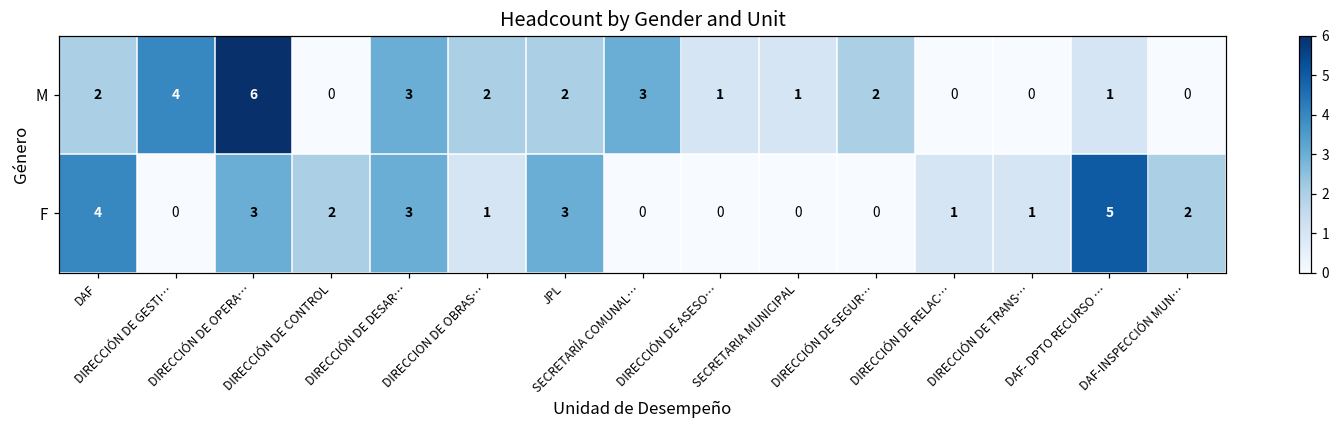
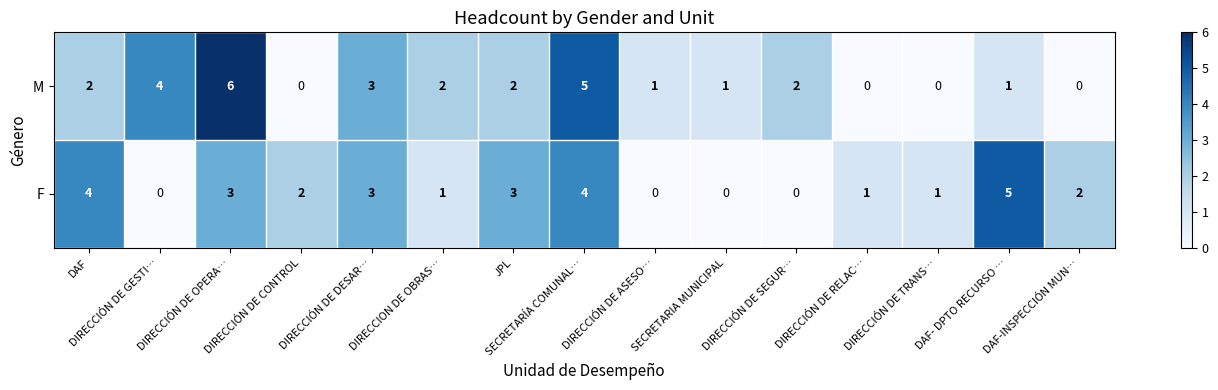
  {
    "M": {
      "DAF": 2,
      "DIRECCIÓN DE GESTI…": 4,
      "DIRECCIÓN DE OPERA…": 6,
      "DIRECCIÓN DE CONTROL": 0,
      "DIRECCIÓN DE DESAR…": 3,
      "DIRECCION DE OBRAS…": 2,
      "JPL": 2,
-     "SECRETARÍA COMUNAL…": 3,
+     "SECRETARÍA COMUNAL…": 5,
      "DIRECCIÓN DE ASESO…": 1,
      "SECRETARIA MUNICIPAL": 1,
      "DIRECCIÓN DE SEGUR…": 2,
      "DIRECCIÓN DE RELAC…": 0,
      "DIRECCIÓN DE TRANS…": 0,
      "DAF- DPTO RECURSO …": 1,
      "DAF-INSPECCIÓN MUN…": 0
    },
    "F": {
      "DAF": 4,
      "DIRECCIÓN DE GESTI…": 0,
      "DIRECCIÓN DE OPERA…": 3,
      "DIRECCIÓN DE CONTROL": 2,
      "DIRECCIÓN DE DESAR…": 3,
      "DIRECCION DE OBRAS…": 1,
      "JPL": 3,
-     "SECRETARÍA COMUNAL…": 0,
+     "SECRETARÍA COMUNAL…": 4,
      "DIRECCIÓN DE ASESO…": 0,
      "SECRETARIA MUNICIPAL": 0,
      "DIRECCIÓN DE SEGUR…": 0,
      "DIRECCIÓN DE RELAC…": 1,
      "DIRECCIÓN DE TRANS…": 1,
      "DAF- DPTO RECURSO …": 5,
      "DAF-INSPECCIÓN MUN…": 2
    }
  }
